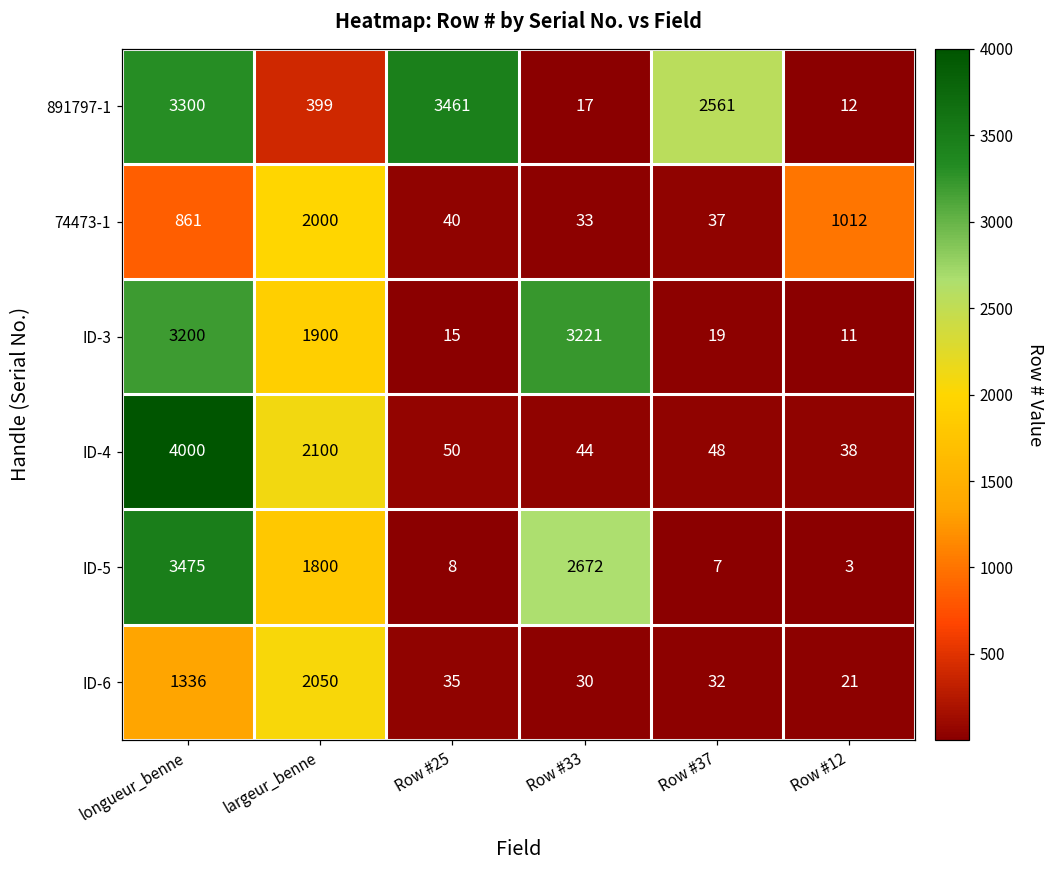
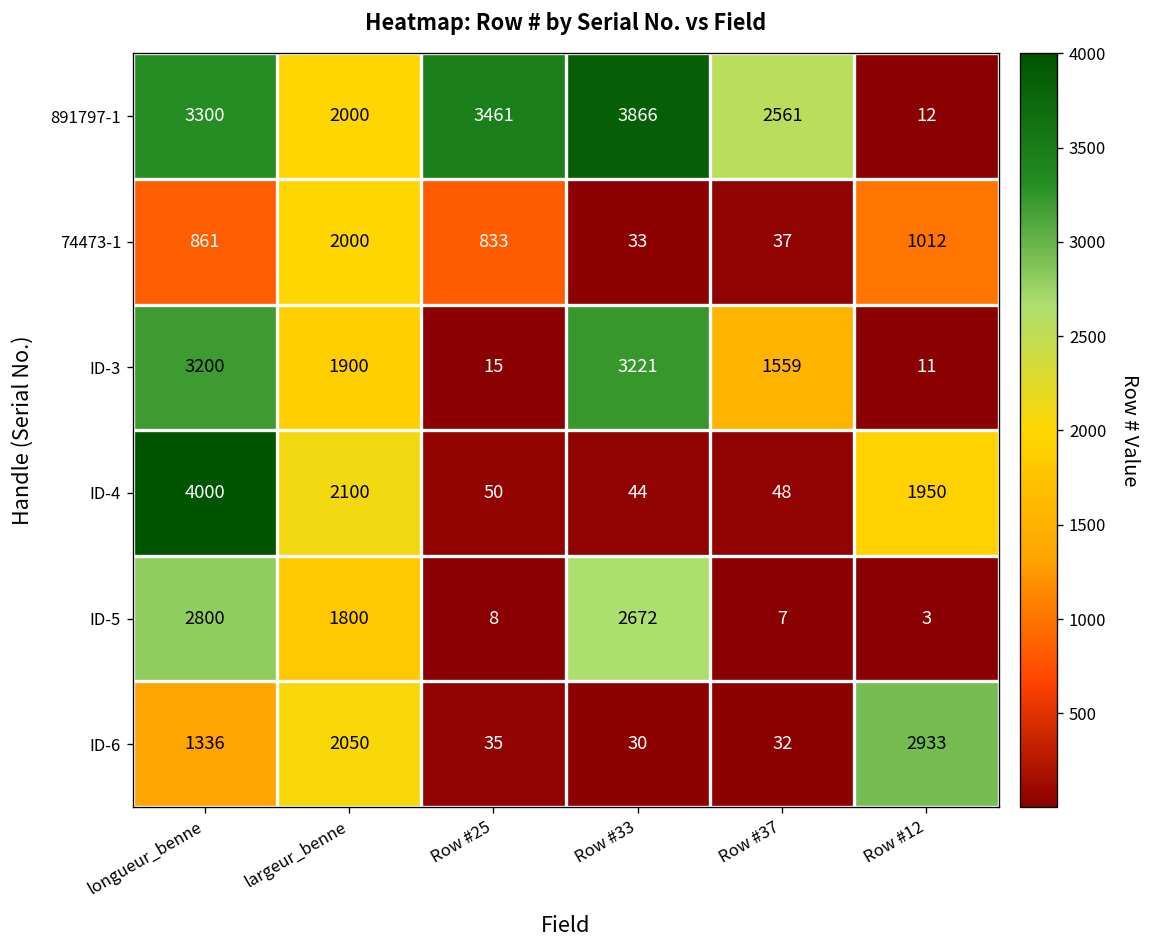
  {
    "891797-1": {
      "longueur_benne": 3300,
-     "largeur_benne": 399,
+     "largeur_benne": 2000,
      "Row #25": 3461,
-     "Row #33": 17,
+     "Row #33": 3866,
      "Row #37": 2561,
      "Row #12": 12
    },
    "74473-1": {
      "longueur_benne": 861,
      "largeur_benne": 2000,
-     "Row #25": 40,
+     "Row #25": 833,
      "Row #33": 33,
      "Row #37": 37,
      "Row #12": 1012
    },
    "ID-3": {
      "longueur_benne": 3200,
      "largeur_benne": 1900,
      "Row #25": 15,
      "Row #33": 3221,
-     "Row #37": 19,
+     "Row #37": 1559,
      "Row #12": 11
    },
    "ID-4": {
      "longueur_benne": 4000,
      "largeur_benne": 2100,
      "Row #25": 50,
      "Row #33": 44,
      "Row #37": 48,
-     "Row #12": 38
+     "Row #12": 1950
    },
    "ID-5": {
-     "longueur_benne": 3475,
+     "longueur_benne": 2800,
      "largeur_benne": 1800,
      "Row #25": 8,
      "Row #33": 2672,
      "Row #37": 7,
      "Row #12": 3
    },
    "ID-6": {
      "longueur_benne": 1336,
      "largeur_benne": 2050,
      "Row #25": 35,
      "Row #33": 30,
      "Row #37": 32,
-     "Row #12": 21
+     "Row #12": 2933
    }
  }
